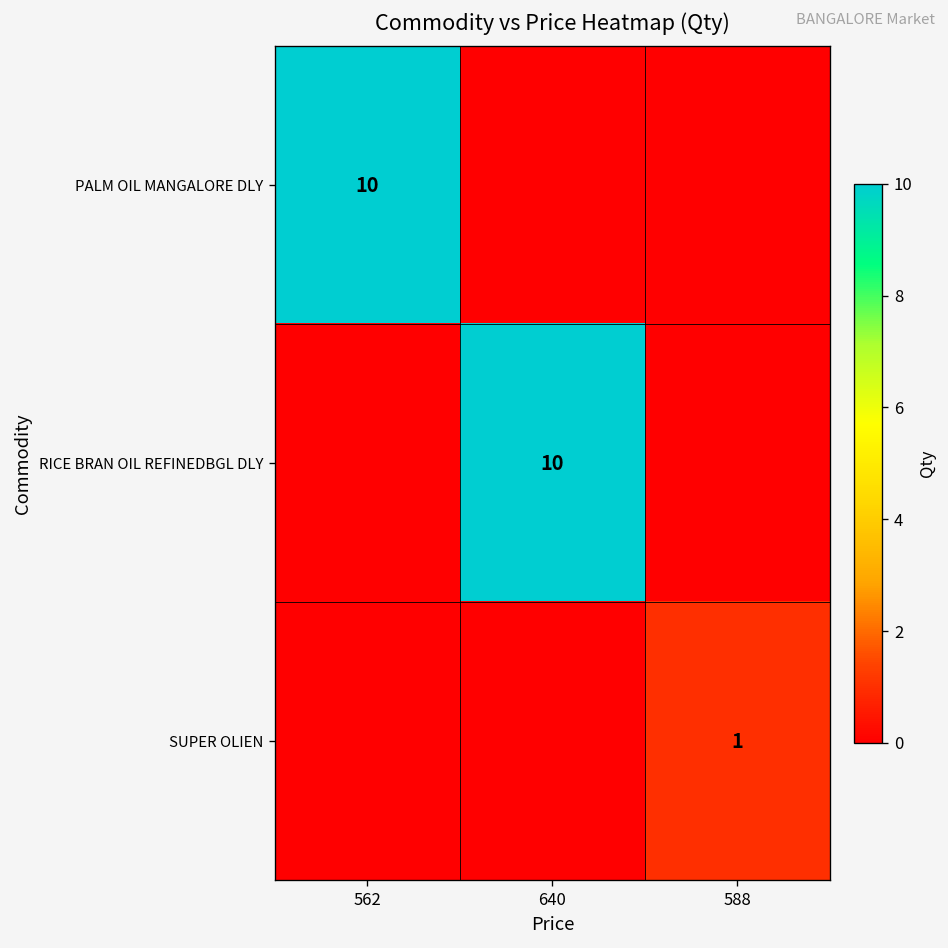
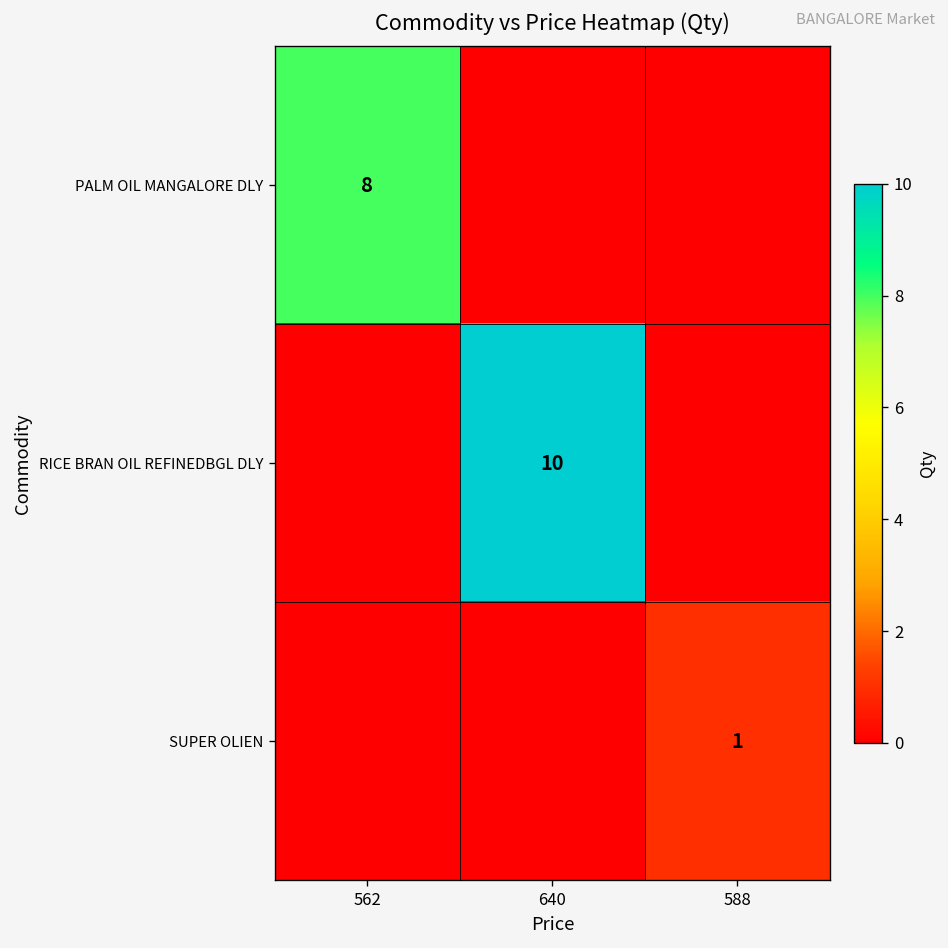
  {
    "PALM OIL MANGALORE DLY": {
-     "562": 10
+     "562": 8
    },
    "RICE BRAN OIL REFINEDBGL DLY": {
      "640": 10
    },
    "SUPER OLIEN": {
      "588": 1
    }
  }
